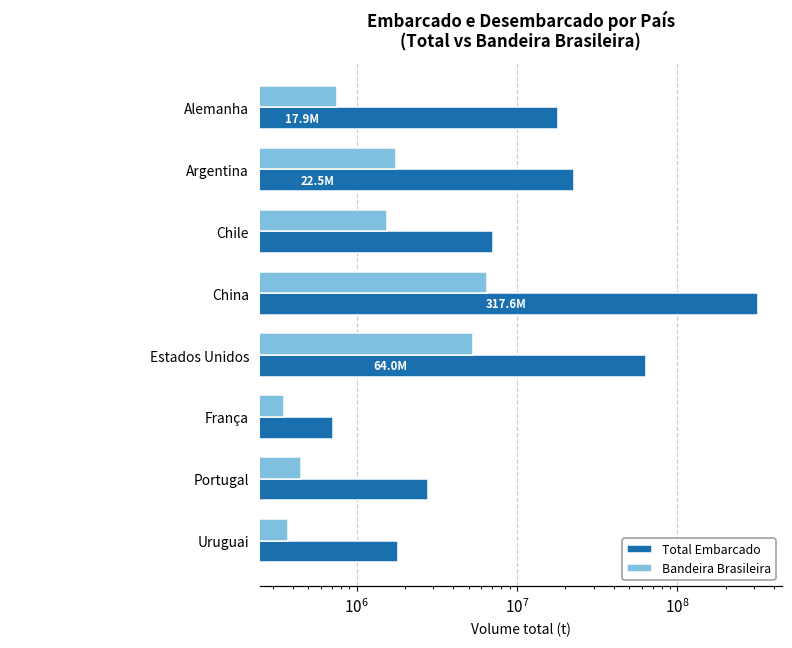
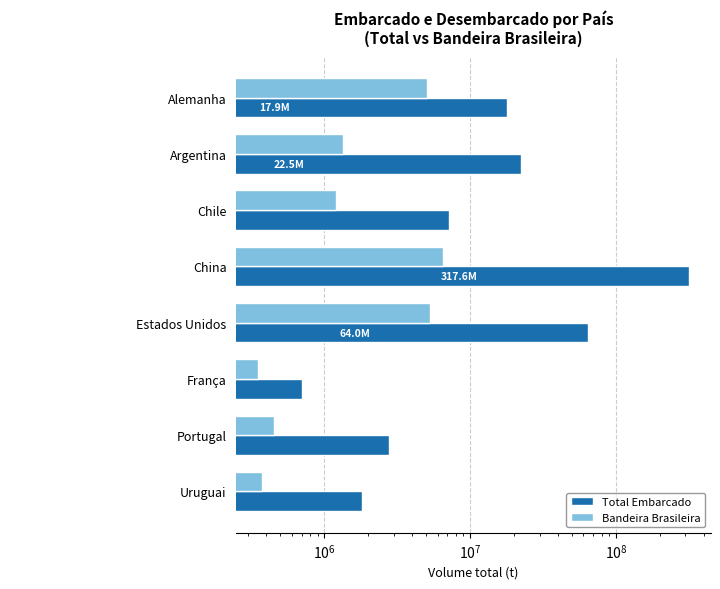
  {
    "Total Embarcado": {
      "Alemanha": "17.9M",
      "Argentina": "22.5M",
      "China": "317.6M",
      "Estados Unidos": "64.0M"
    },
    "Bandeira Brasileira": {
-     "Alemanha": "800000",
-     "Argentina": "1800000",
-     "Chile": "1500000",
+     "Alemanha": "5100000",
+     "Argentina": "1400000",
+     "Chile": "1200000",
      "China": "6000000",
      "Estados Unidos": "5300000",
      "França": "350000",
      "Portugal": "450000",
      "Uruguai": "370000"
    }
  }
